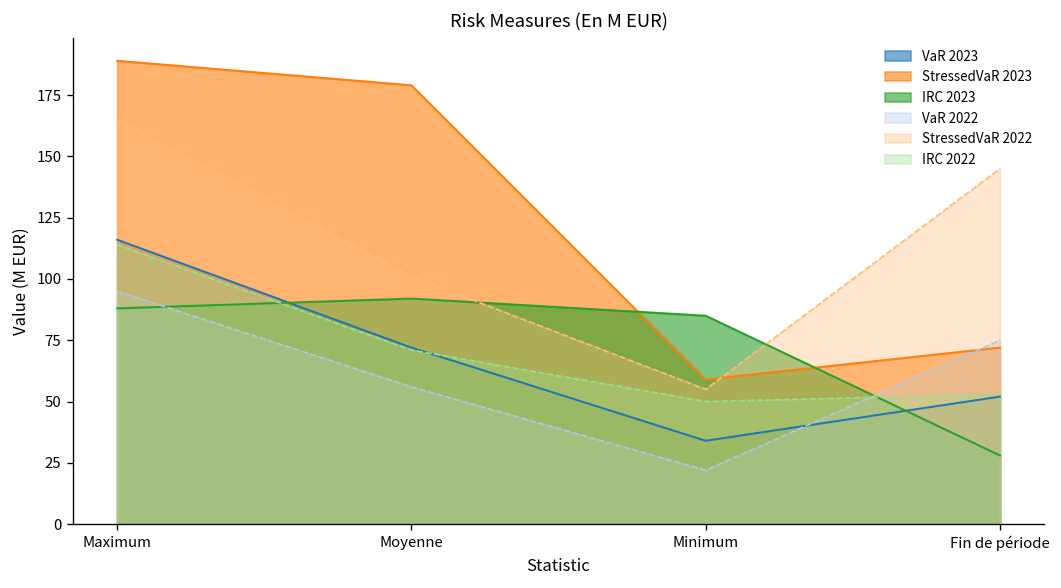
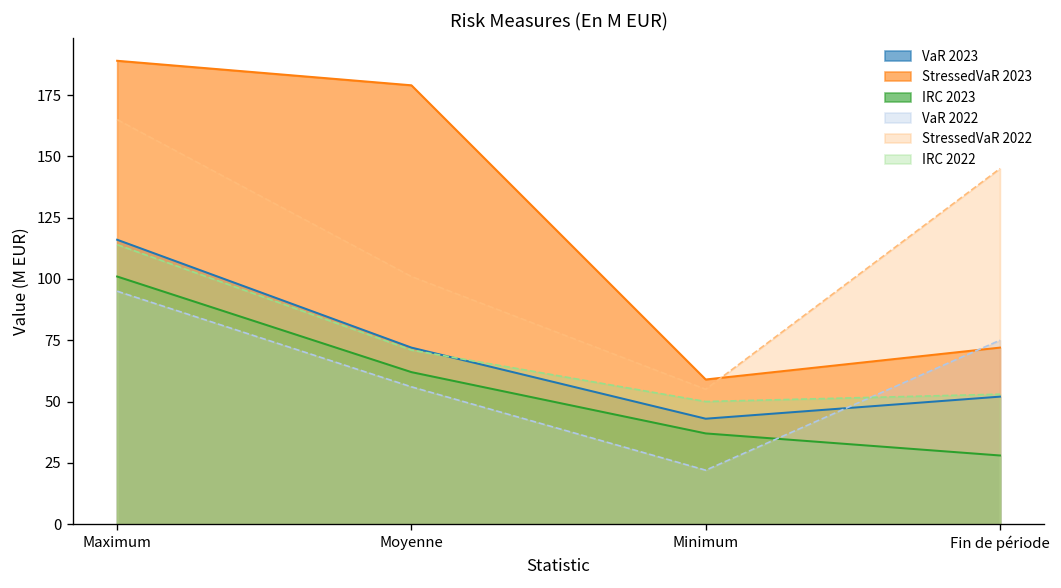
  {
    "VaR 2023": {
      "Maximum": 116,
-     "Minimum": 34
+     "Minimum": 43
    },
    "StressedVaR 2023": {
      "Maximum": 189,
      "Moyenne": 179,
      "Minimum": 59,
      "Fin de période": 72
    },
    "IRC 2023": {
-     "Maximum": 88,
-     "Moyenne": 92,
-     "Minimum": 85,
+     "Maximum": 101,
+     "Moyenne": 62,
+     "Minimum": 37,
      "Fin de période": 28
    }
  }
